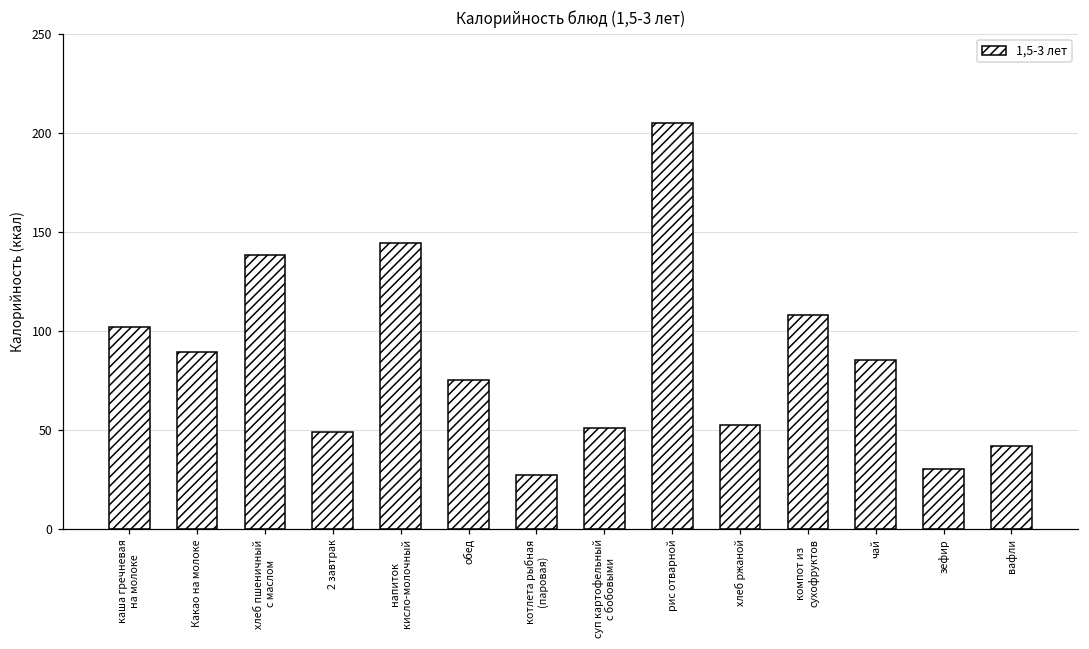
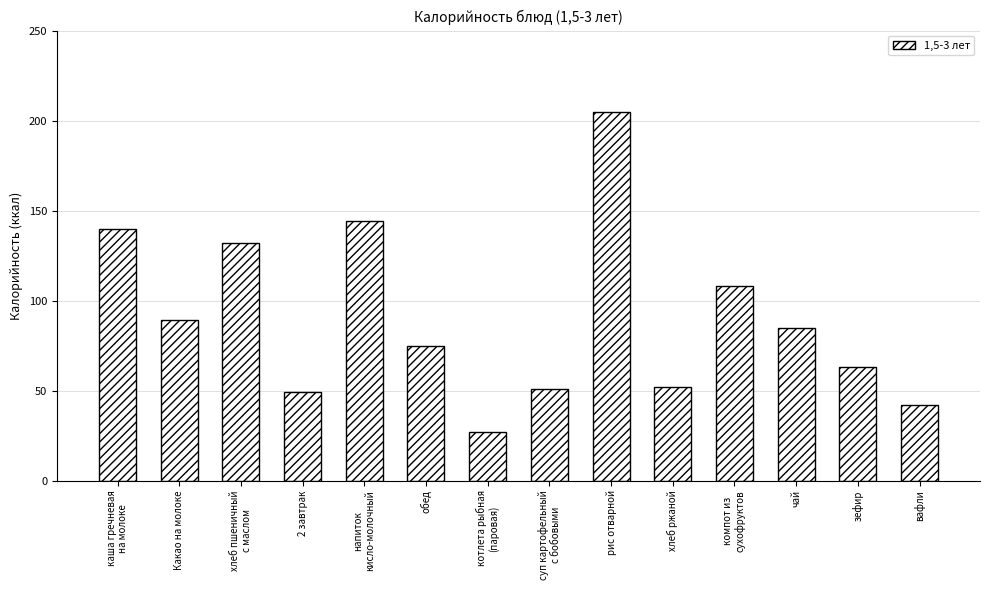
  {
-   "каша гречневая на молоке": 102,
+   "каша гречневая на молоке": 140,
    "Какао на молоке": 89,
-   "хлеб пшеничный с маслом": 138,
+   "хлеб пшеничный с маслом": 132,
    "2 завтрак": 49,
    "напиток кисло-молочный": 144,
    "обед": 75,
    "котлета рыбная (паровая)": 27,
    "суп картофельный с бобовыми": 51,
    "рис отварной": 205,
    "хлеб ржаной": 52,
    "компот из сухофруктов": 108,
    "чай": 85,
-   "зефир": 30,
+   "зефир": 63,
    "вафли": 42
  }
